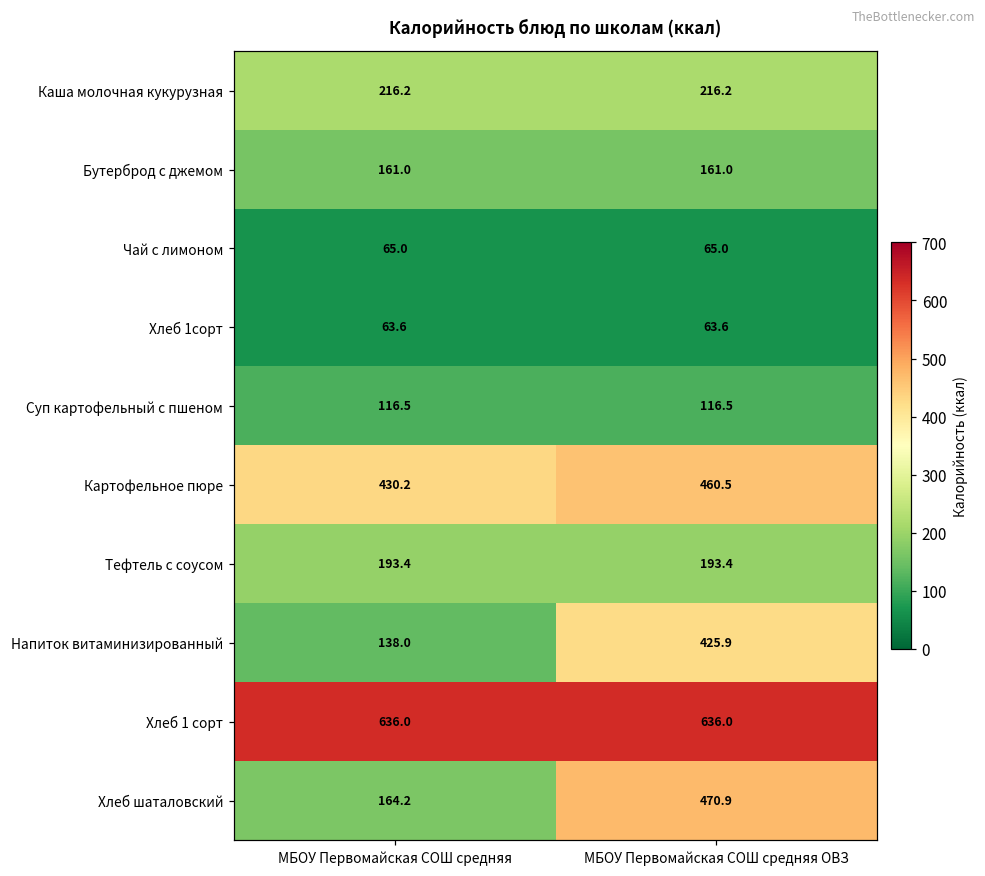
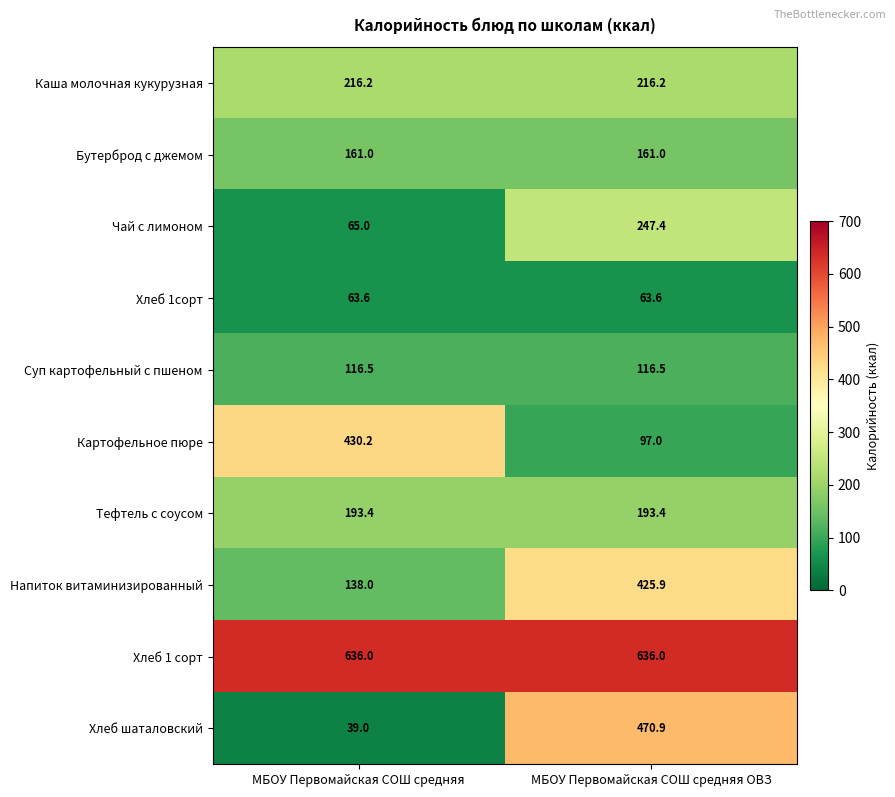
  {
    "Каша молочная кукурузная": {
      "МБОУ Первомайская СОШ средняя": 216.2,
      "МБОУ Первомайская СОШ средняя ОВЗ": 216.2
    },
    "Бутерброд с джемом": {
      "МБОУ Первомайская СОШ средняя": 161.0,
      "МБОУ Первомайская СОШ средняя ОВЗ": 161.0
    },
    "Чай с лимоном": {
      "МБОУ Первомайская СОШ средняя": 65.0,
-     "МБОУ Первомайская СОШ средняя ОВЗ": 65.0
+     "МБОУ Первомайская СОШ средняя ОВЗ": 247.4
    },
    "Хлеб 1сорт": {
      "МБОУ Первомайская СОШ средняя": 63.6,
      "МБОУ Первомайская СОШ средняя ОВЗ": 63.6
    },
    "Суп картофельный с пшеном": {
      "МБОУ Первомайская СОШ средняя": 116.5,
      "МБОУ Первомайская СОШ средняя ОВЗ": 116.5
    },
    "Картофельное пюре": {
      "МБОУ Первомайская СОШ средняя": 430.2,
-     "МБОУ Первомайская СОШ средняя ОВЗ": 460.5
+     "МБОУ Первомайская СОШ средняя ОВЗ": 97.0
    },
    "Тефтель с соусом": {
      "МБОУ Первомайская СОШ средняя": 193.4,
      "МБОУ Первомайская СОШ средняя ОВЗ": 193.4
    },
    "Напиток витаминизированный": {
      "МБОУ Первомайская СОШ средняя": 138.0,
      "МБОУ Первомайская СОШ средняя ОВЗ": 425.9
    },
    "Хлеб 1 сорт": {
      "МБОУ Первомайская СОШ средняя": 636.0,
      "МБОУ Первомайская СОШ средняя ОВЗ": 636.0
    },
    "Хлеб шаталовский": {
-     "МБОУ Первомайская СОШ средняя": 164.2,
+     "МБОУ Первомайская СОШ средняя": 39.0,
      "МБОУ Первомайская СОШ средняя ОВЗ": 470.9
    }
  }
